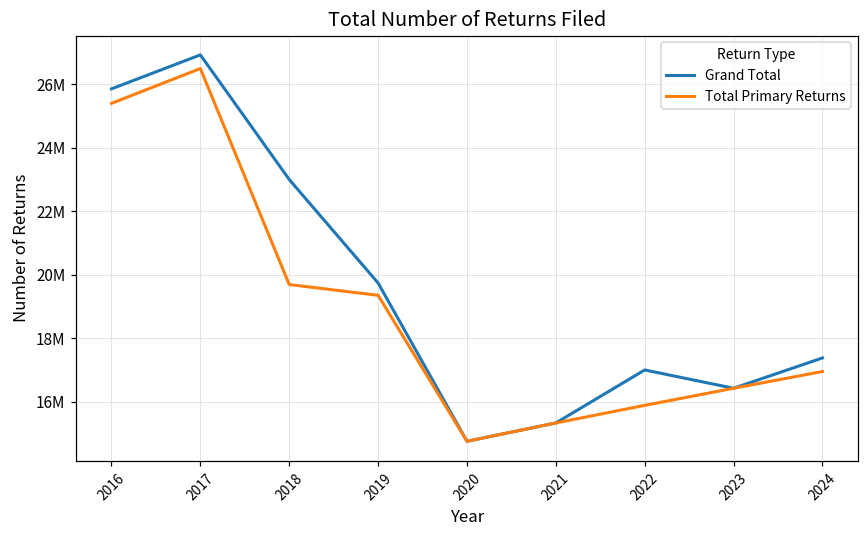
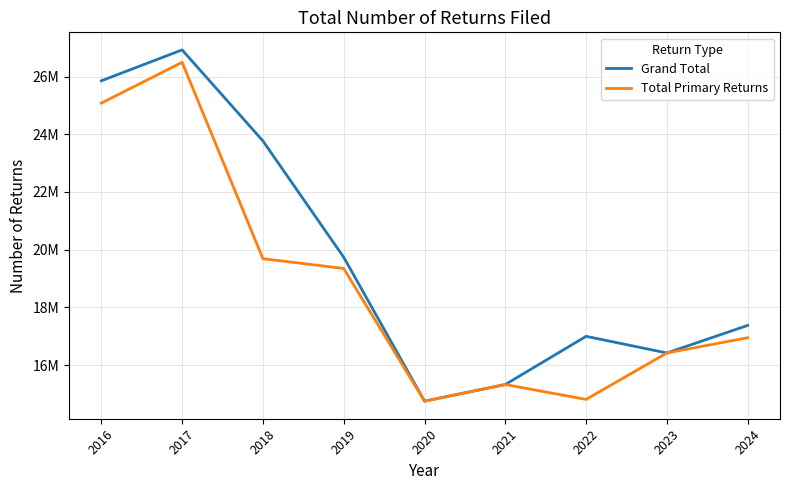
  {
    "Grand Total": {
      "2016": 25900000,
      "2017": 26900000,
-     "2018": 23000000,
+     "2018": 23800000,
      "2019": 19700000,
      "2022": 17000000,
      "2024": 17400000
    },
    "Total Primary Returns": {
-     "2016": 25400000,
+     "2016": 25100000,
      "2017": 26500000,
      "2018": 19700000,
      "2019": 19300000,
-     "2022": 15900000,
+     "2022": 14800000,
      "2024": 16900000
    }
  }
